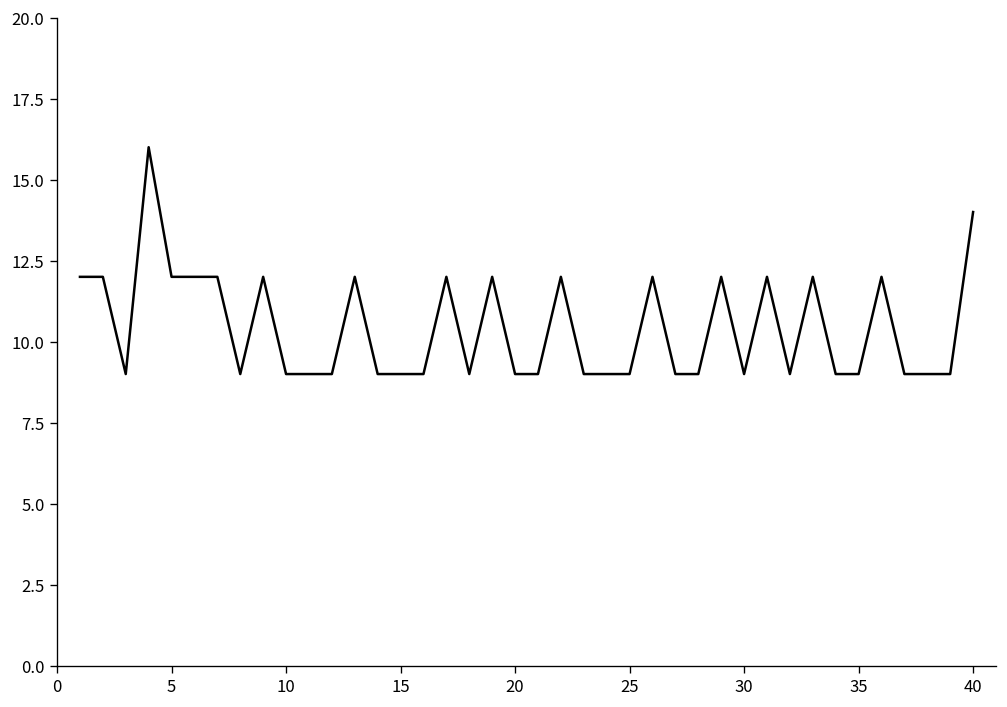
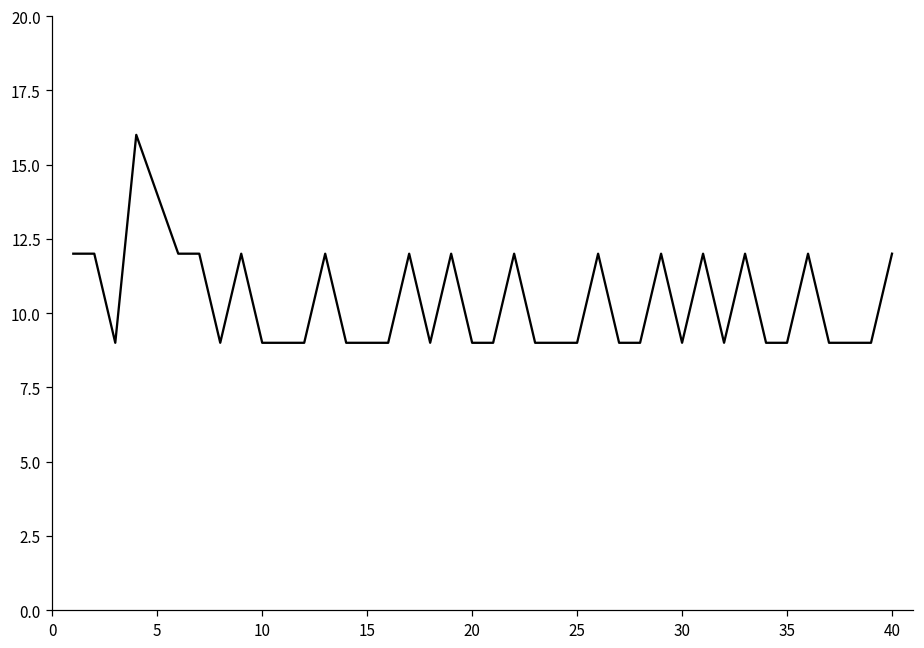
  {
-   "5": 12,
+   "5": 14,
    "10": 9,
    "15": 9,
    "20": 9,
    "25": 9,
    "30": 9,
    "35": 9,
-   "40": 14
+   "40": 12
  }
